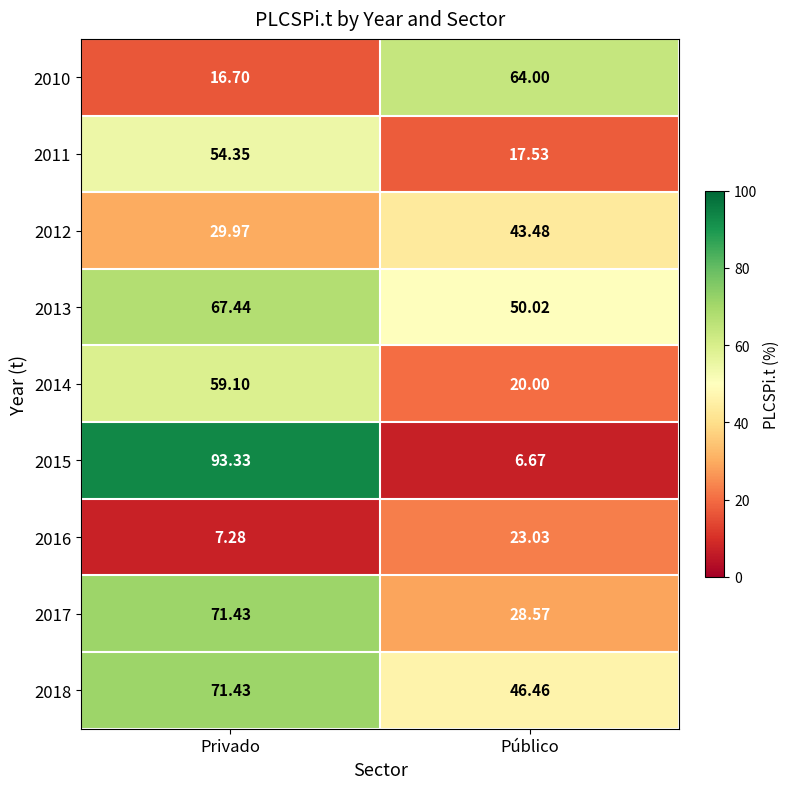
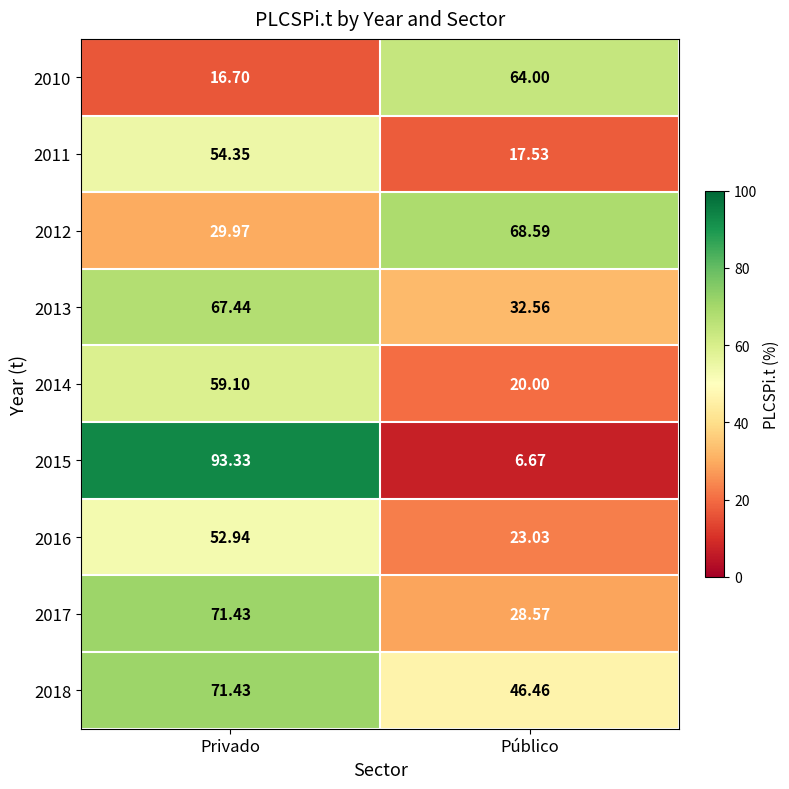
  {
    "2010": {
      "Privado": 16.70,
      "Público": 64.00
    },
    "2011": {
      "Privado": 54.35,
      "Público": 17.53
    },
    "2012": {
      "Privado": 29.97,
-     "Público": 43.48
+     "Público": 68.59
    },
    "2013": {
      "Privado": 67.44,
-     "Público": 50.02
+     "Público": 32.56
    },
    "2014": {
      "Privado": 59.10,
      "Público": 20.00
    },
    "2015": {
      "Privado": 93.33,
      "Público": 6.67
    },
    "2016": {
-     "Privado": 7.28,
+     "Privado": 52.94,
      "Público": 23.03
    },
    "2017": {
      "Privado": 71.43,
      "Público": 28.57
    },
    "2018": {
      "Privado": 71.43,
      "Público": 46.46
    }
  }
